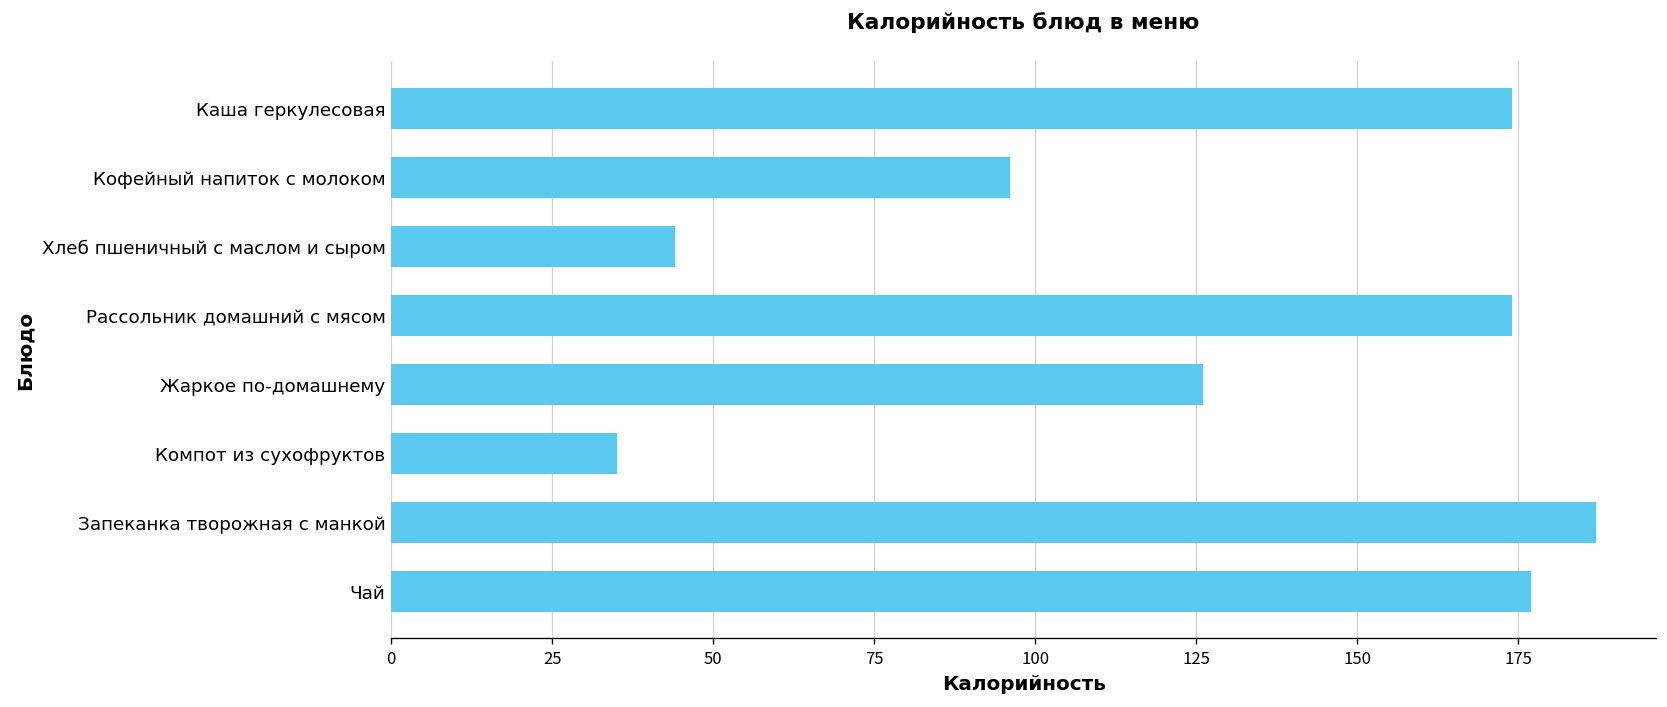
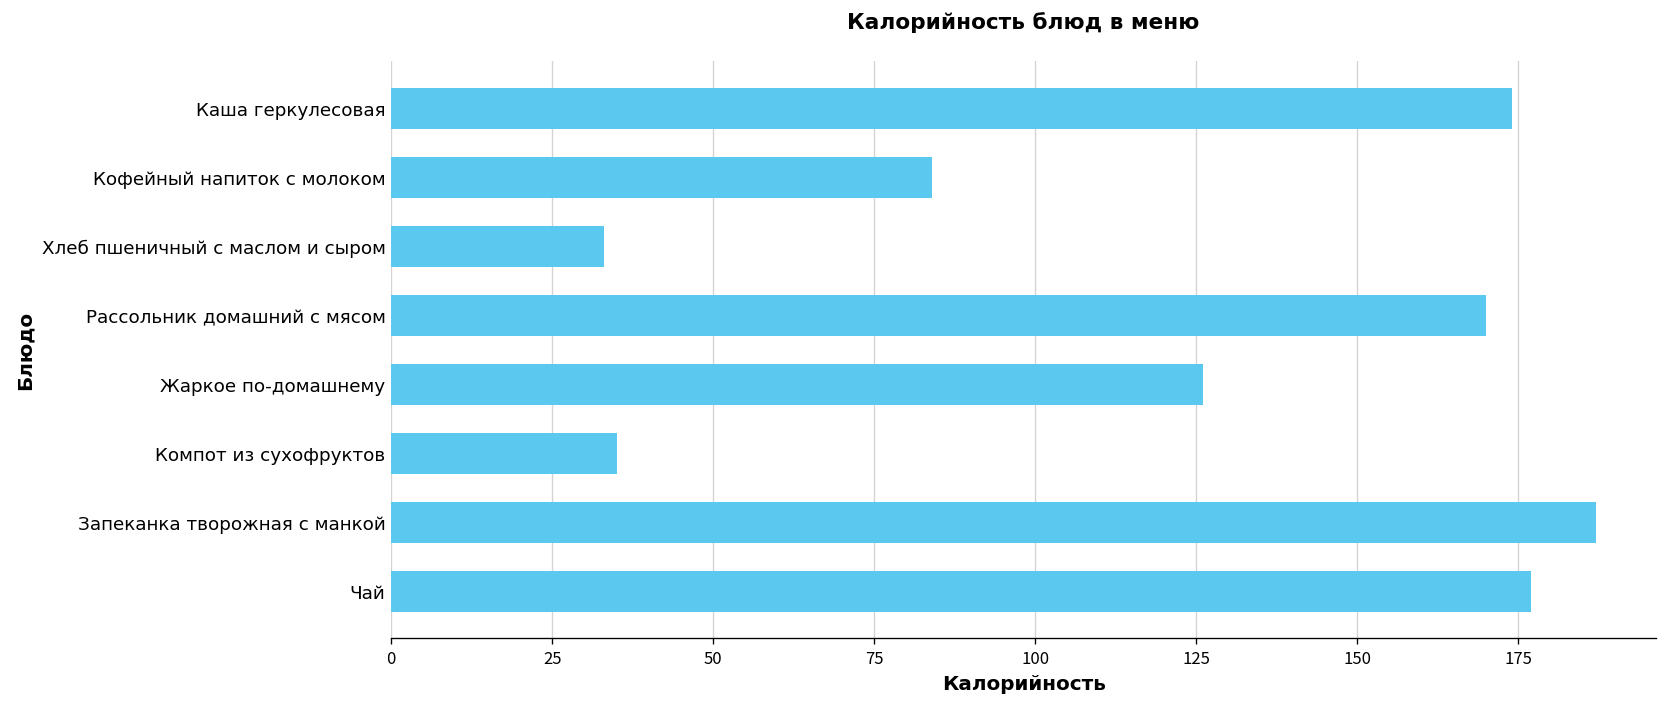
  {
    "Каша геркулесовая": 174,
-   "Кофейный напиток с молоком": 96,
-   "Хлеб пшеничный с маслом и сыром": 44,
-   "Рассольник домашний с мясом": 174,
+   "Кофейный напиток с молоком": 84,
+   "Хлеб пшеничный с маслом и сыром": 33,
+   "Рассольник домашний с мясом": 170,
    "Жаркое по-домашнему": 126,
    "Компот из сухофруктов": 35,
    "Запеканка творожная с манкой": 187,
    "Чай": 177
  }
